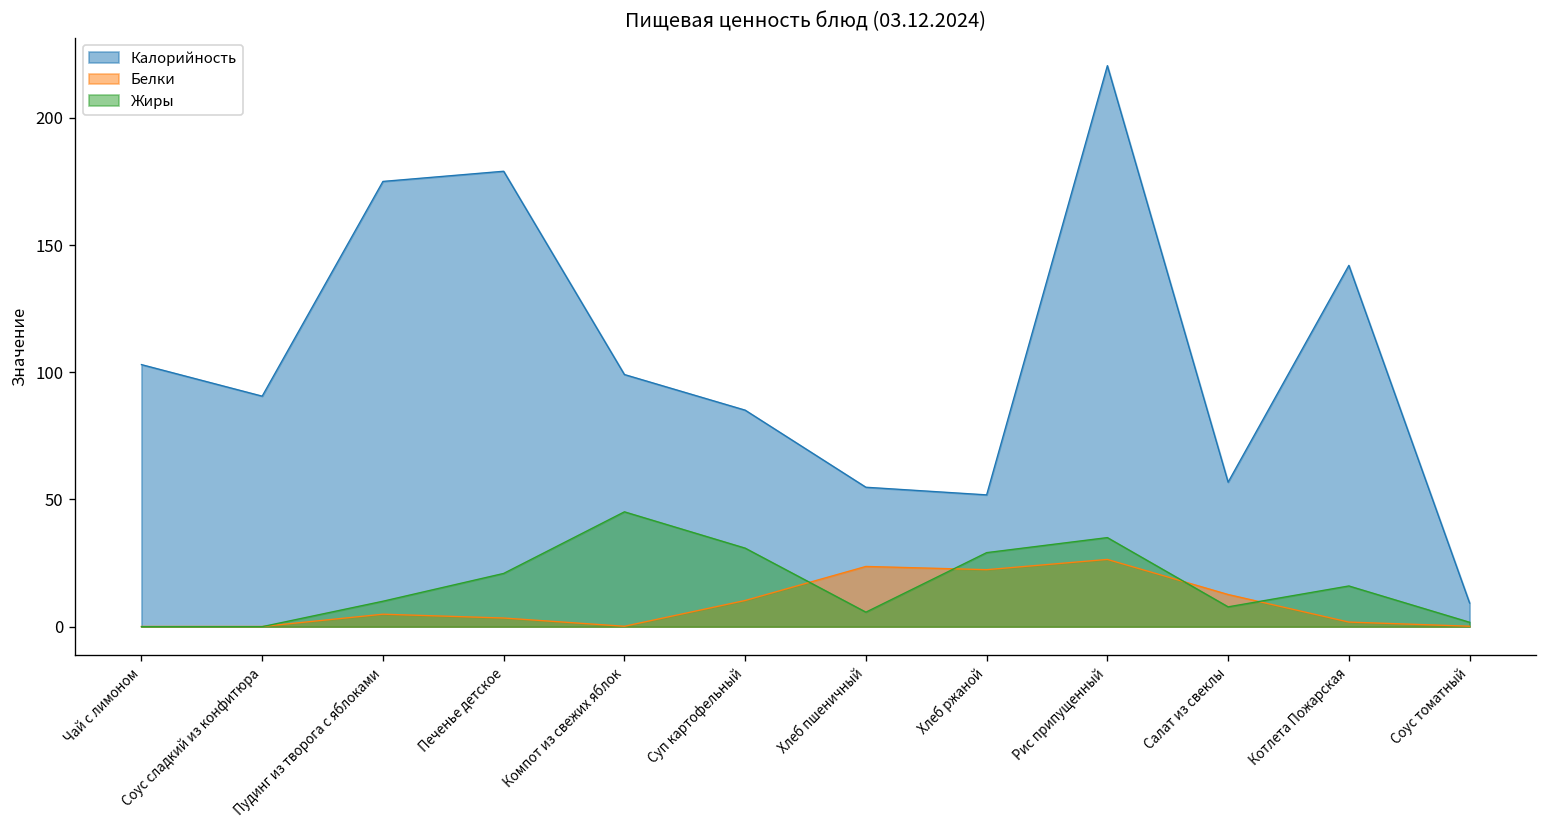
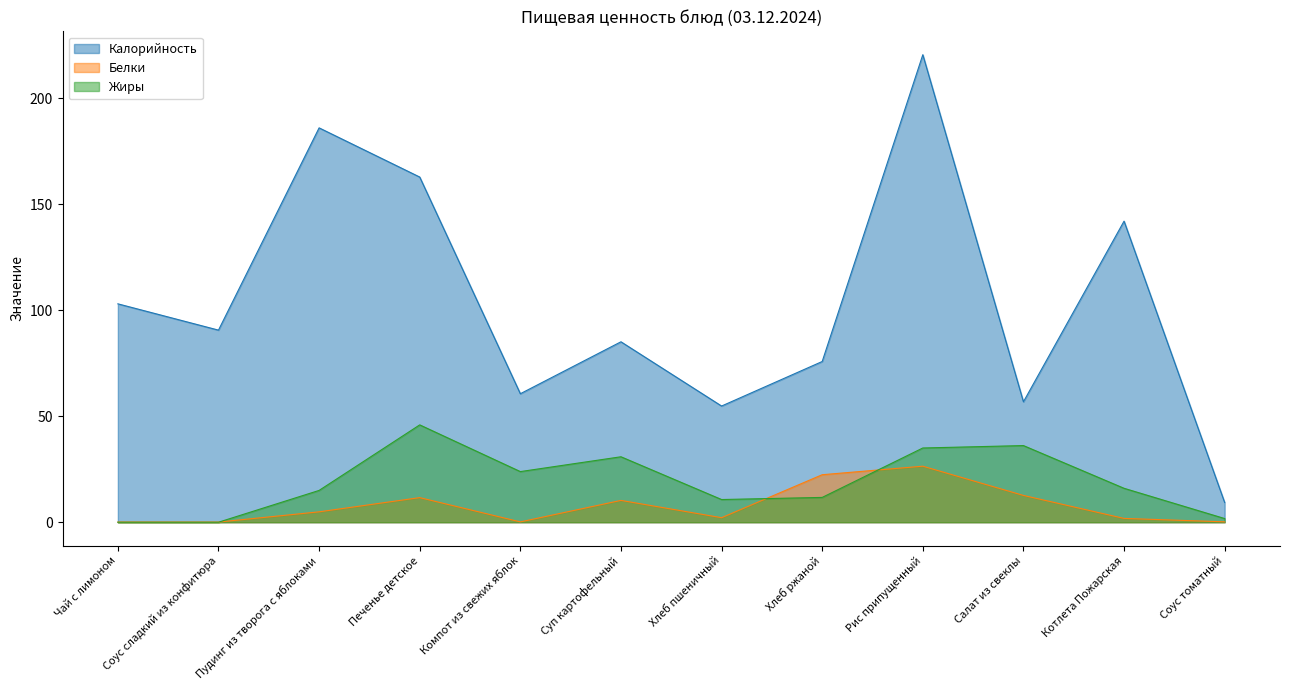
  {
    "Калорийность": {
      "Чай с лимоном": 103,
      "Соус сладкий из конфитюра": 91,
-     "Пудинг из творога с яблоками": 175,
-     "Печенье детское": 179,
-     "Компот из свежих яблок": 99,
+     "Пудинг из творога с яблоками": 186,
+     "Печенье детское": 163,
+     "Компот из свежих яблок": 61,
      "Суп картофельный": 85,
      "Хлеб пшеничный": 55,
-     "Хлеб ржаной": 52,
+     "Хлеб ржаной": 76,
      "Рис припущенный": 221,
      "Салат из свеклы": 57,
      "Котлета Пожарская": 142,
      "Соус томатный": 9
    },
    "Белки": {
      "Пудинг из творога с яблоками": 5,
-     "Печенье детское": 3,
+     "Печенье детское": 12,
      "Компот из свежих яблок": 0,
      "Суп картофельный": 10,
-     "Хлеб пшеничный": 24,
+     "Хлеб пшеничный": 2,
      "Хлеб ржаной": 22,
      "Рис припущенный": 26,
      "Салат из свеклы": 13,
      "Котлета Пожарская": 2,
      "Соус томатный": 0
    },
    "Жиры": {
-     "Пудинг из творога с яблоками": 10,
-     "Печенье детское": 21,
-     "Компот из свежих яблок": 45,
+     "Пудинг из творога с яблоками": 15,
+     "Печенье детское": 46,
+     "Компот из свежих яблок": 24,
      "Суп картофельный": 31,
-     "Хлеб пшеничный": 6,
-     "Хлеб ржаной": 29,
+     "Хлеб пшеничный": 11,
+     "Хлеб ржаной": 12,
      "Рис припущенный": 35,
-     "Салат из свеклы": 8,
+     "Салат из свеклы": 36,
      "Котлета Пожарская": 16,
      "Соус томатный": 2
    }
  }
